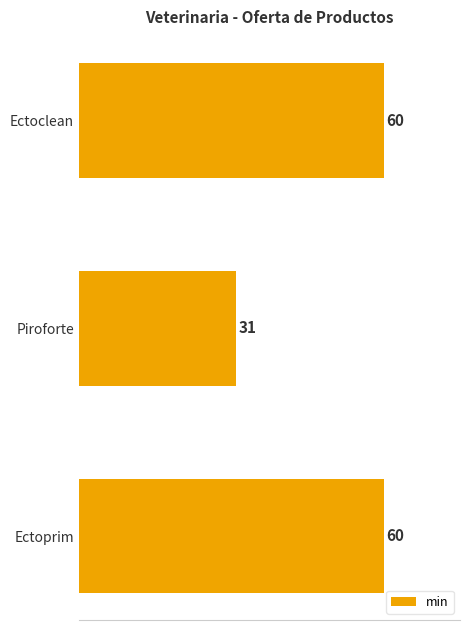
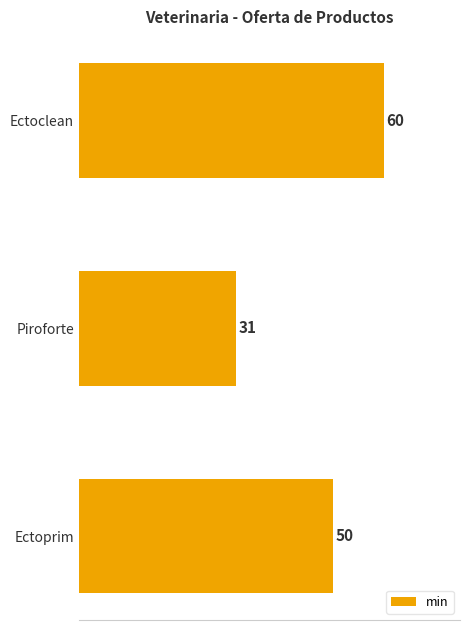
  {
    "Ectoclean": 60,
    "Piroforte": 31,
-   "Ectoprim": 60
+   "Ectoprim": 50
  }
